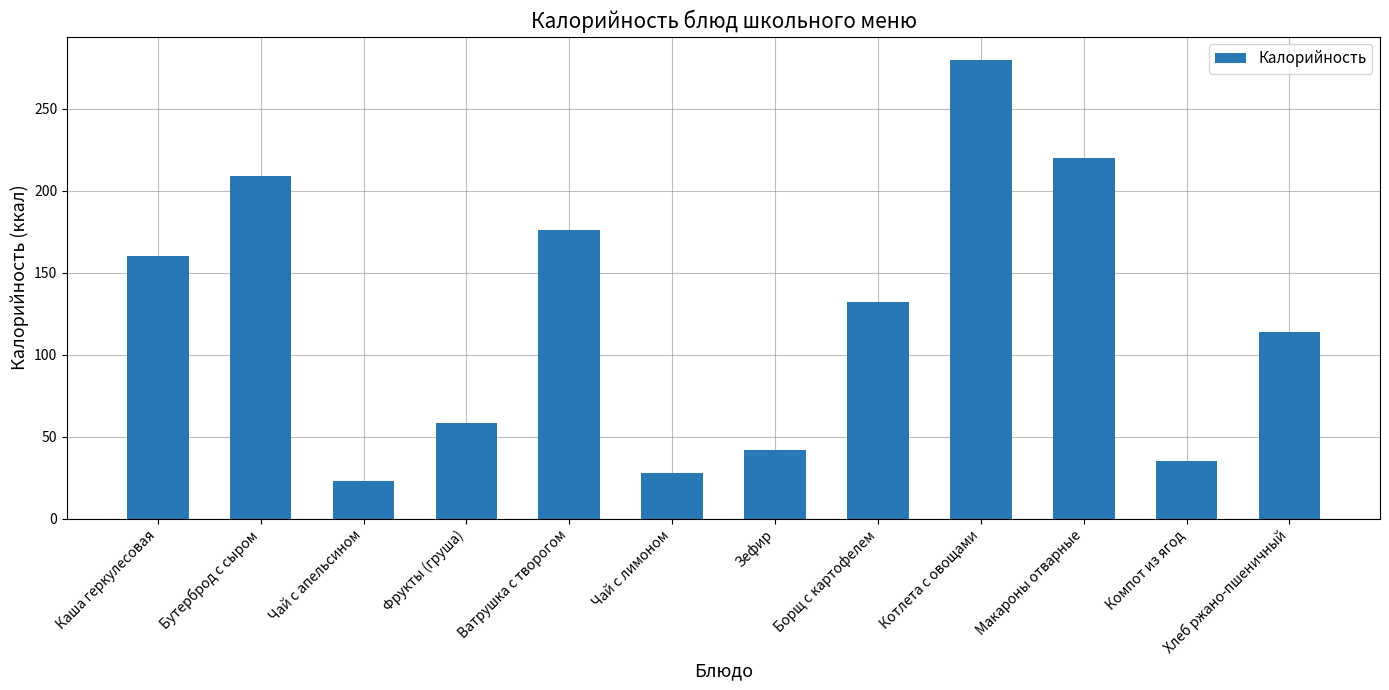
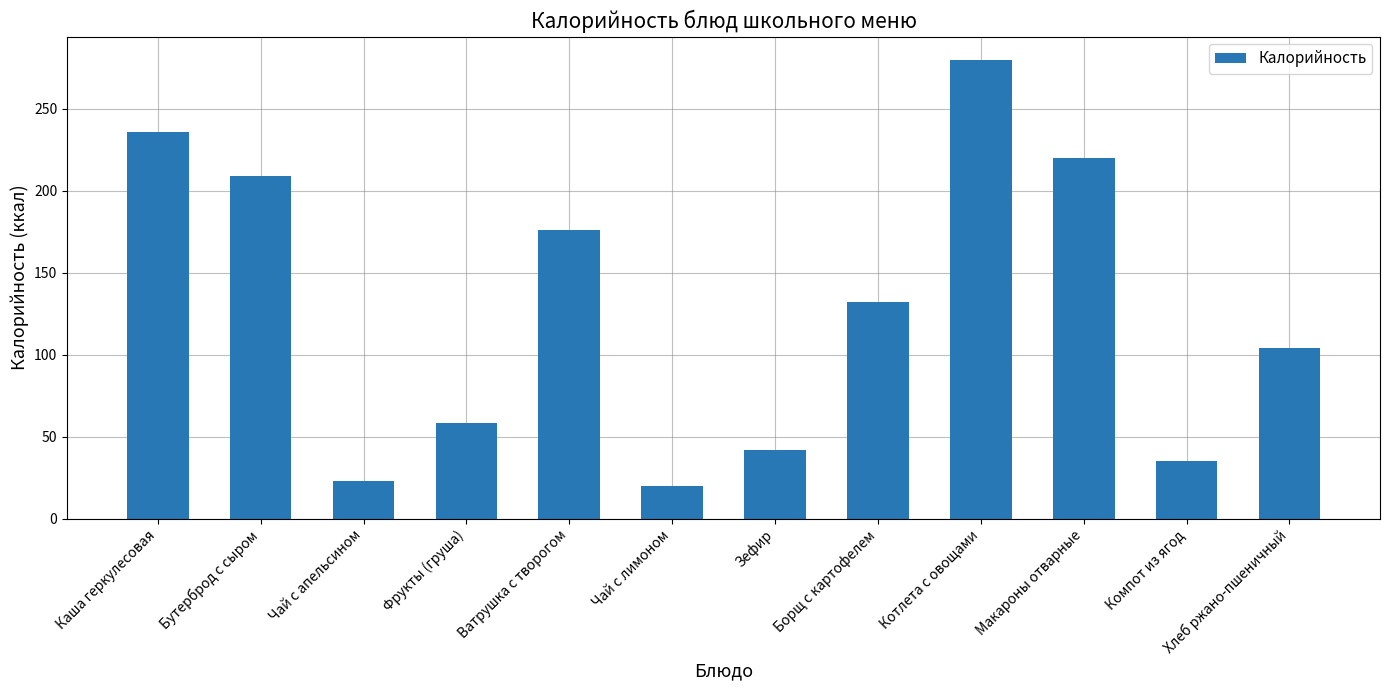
  {
-   "Каша геркулесовая": 160,
+   "Каша геркулесовая": 236,
    "Бутерброд с сыром": 209,
    "Чай с апельсином": 23,
    "Фрукты (груша)": 58,
    "Ватрушка с творогом": 176,
-   "Чай с лимоном": 28,
+   "Чай с лимоном": 20,
    "Зефир": 42,
    "Борщ с картофелем": 132,
    "Котлета с овощами": 280,
    "Макароны отварные": 220,
    "Компот из ягод": 35,
-   "Хлеб ржано-пшеничный": 114
+   "Хлеб ржано-пшеничный": 104
  }
